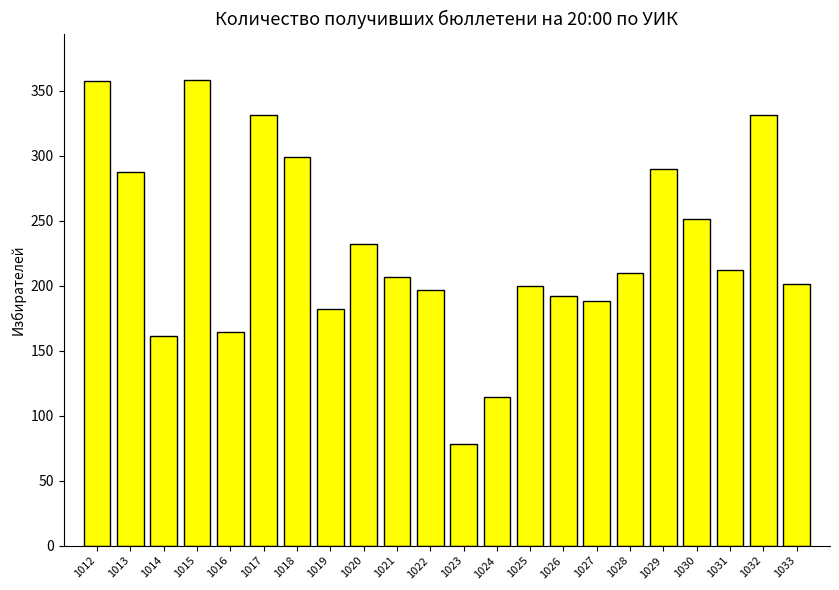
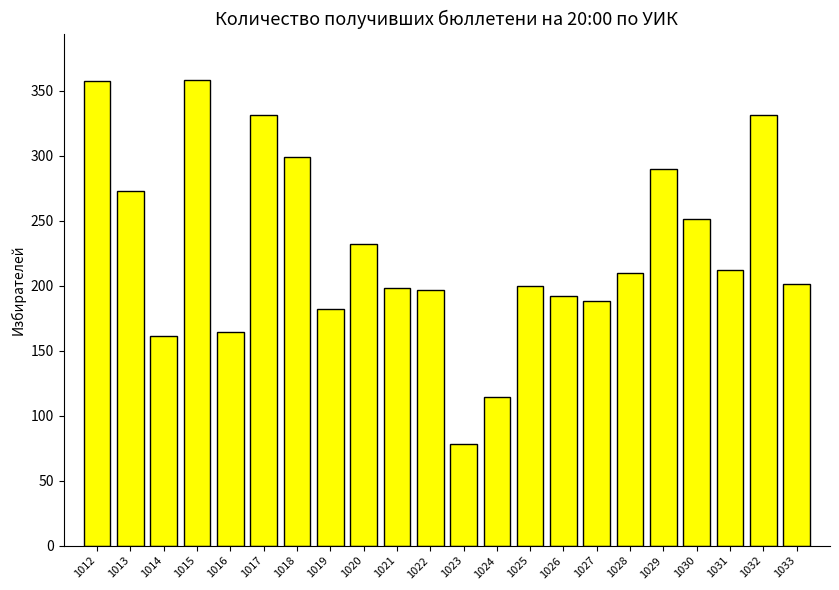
  {
    "1012": 357,
-   "1013": 287,
+   "1013": 273,
    "1014": 161,
    "1015": 358,
    "1016": 164,
    "1017": 331,
    "1018": 299,
    "1019": 182,
    "1020": 232,
-   "1021": 207,
+   "1021": 198,
    "1022": 197,
    "1023": 78,
    "1024": 114,
    "1025": 200,
    "1026": 192,
    "1027": 188,
    "1028": 210,
    "1029": 290,
    "1030": 251,
    "1031": 212,
    "1032": 331,
    "1033": 201
  }
